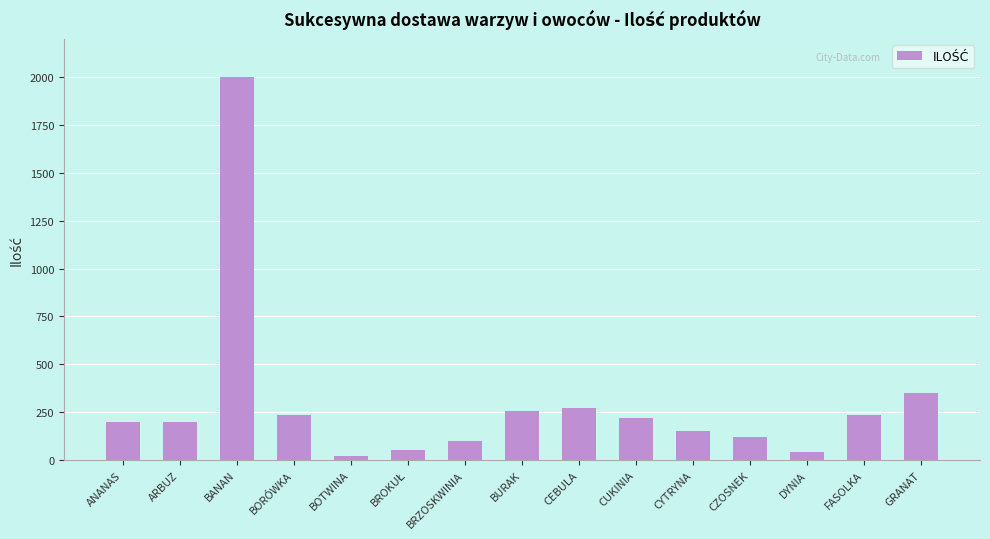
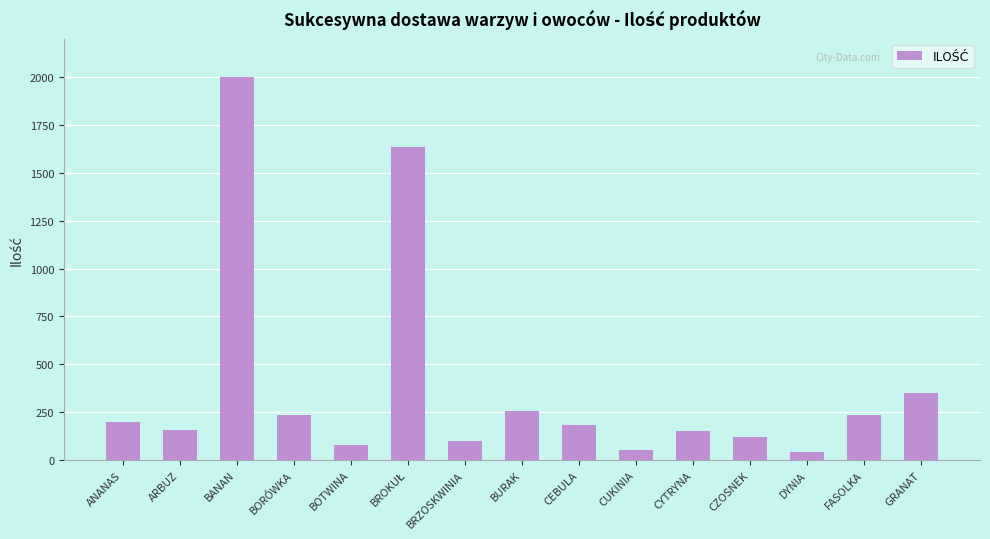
  {
    "ANANAS": 200,
-   "ARBUZ": 200,
+   "ARBUZ": 160,
    "BANAN": 2000,
    "BORÓWKA": 240,
-   "BOTWINA": 20,
-   "BROKUŁ": 50,
+   "BOTWINA": 80,
+   "BROKUŁ": 1630,
    "BRZOSKWINIA": 100,
    "BURAK": 260,
-   "CEBULA": 270,
-   "CUKINIA": 220,
+   "CEBULA": 180,
+   "CUKINIA": 50,
    "CYTRYNA": 150,
    "CZOSNEK": 120,
    "DYNIA": 40,
    "FASOLKA": 230,
    "GRANAT": 350
  }
